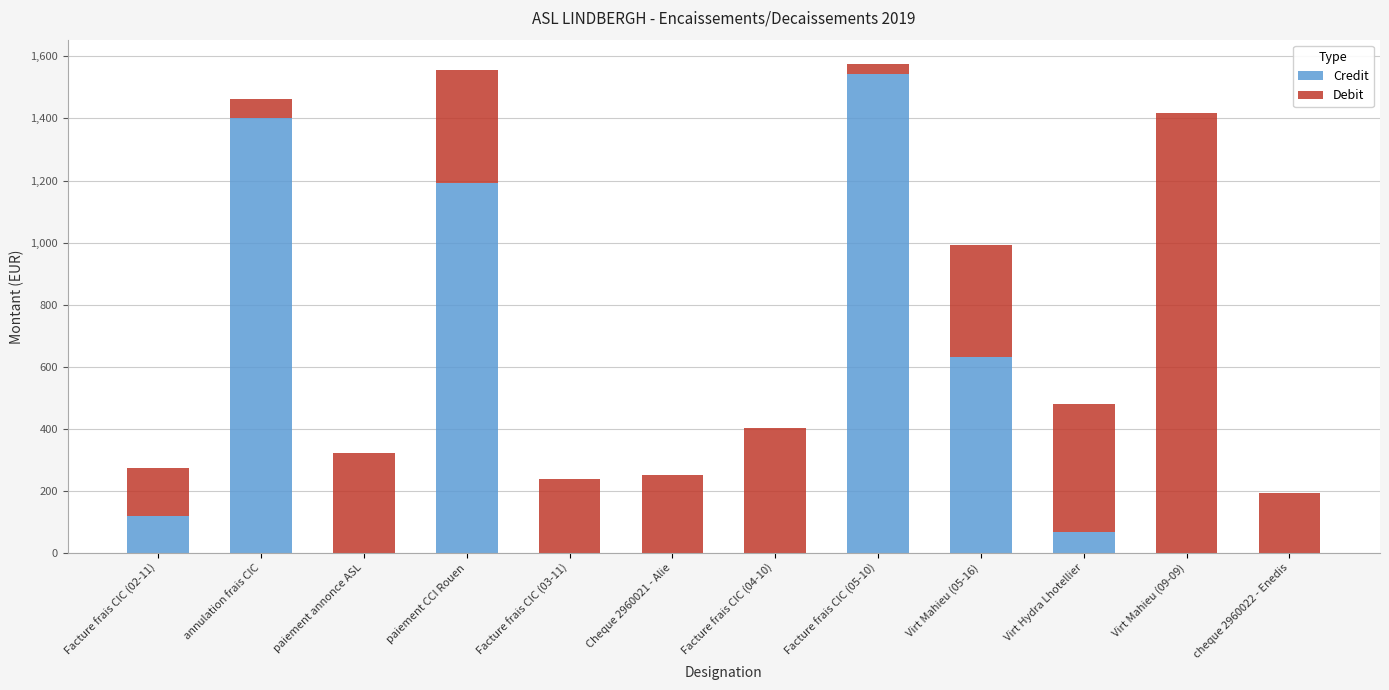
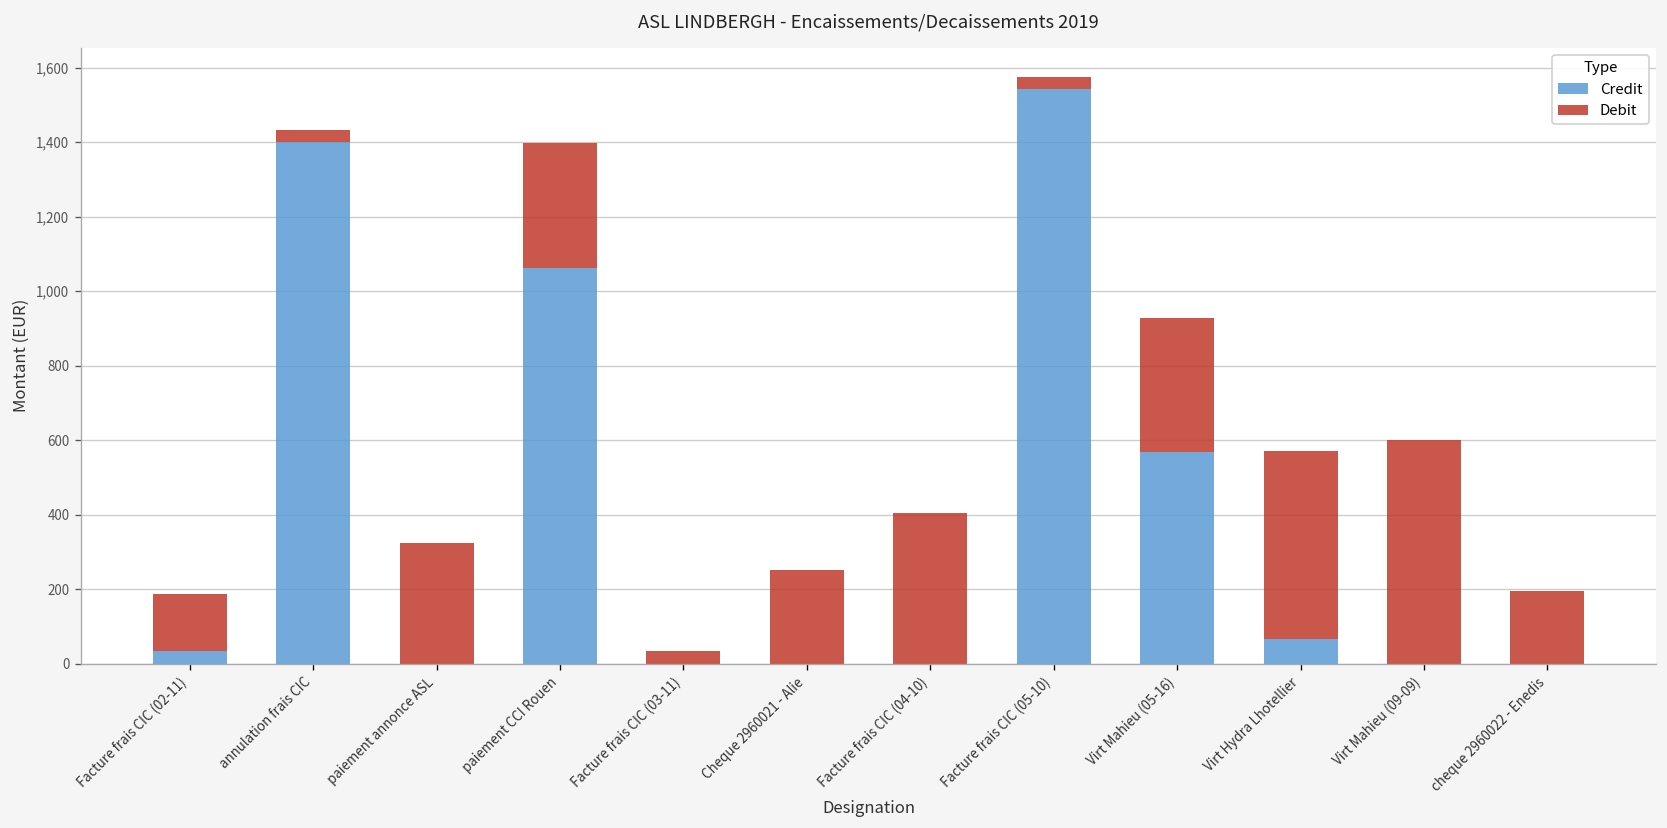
  {
    "Credit": {
-     "Facture frais CIC (02-11)": "120",
+     "Facture frais CIC (02-11)": "30",
      "annulation frais CIC": "1,400",
      "paiement annonce ASL": "0",
-     "paiement CCI Rouen": "1,190",
+     "paiement CCI Rouen": "1,060",
      "Facture frais CIC (03-11)": "0",
      "Cheque 2960021 - Alie": "0",
      "Facture frais CIC (04-10)": "0",
      "Facture frais CIC (05-10)": "1,540",
-     "Virt Mahieu (05-16)": "630",
+     "Virt Mahieu (05-16)": "570",
      "Virt Hydra Lhotellier": "70",
      "Virt Mahieu (09-09)": "0",
      "cheque 2960022 - Enedis": "0"
    },
    "Debit": {
      "Facture frais CIC (02-11)": "150",
-     "annulation frais CIC": "60",
+     "annulation frais CIC": "30",
      "paiement annonce ASL": "320",
-     "paiement CCI Rouen": "360",
-     "Facture frais CIC (03-11)": "240",
+     "paiement CCI Rouen": "340",
+     "Facture frais CIC (03-11)": "30",
      "Cheque 2960021 - Alie": "250",
      "Facture frais CIC (04-10)": "400",
      "Facture frais CIC (05-10)": "30",
      "Virt Mahieu (05-16)": "360",
-     "Virt Hydra Lhotellier": "410",
-     "Virt Mahieu (09-09)": "1,420",
+     "Virt Hydra Lhotellier": "500",
+     "Virt Mahieu (09-09)": "600",
      "cheque 2960022 - Enedis": "190"
    }
  }
